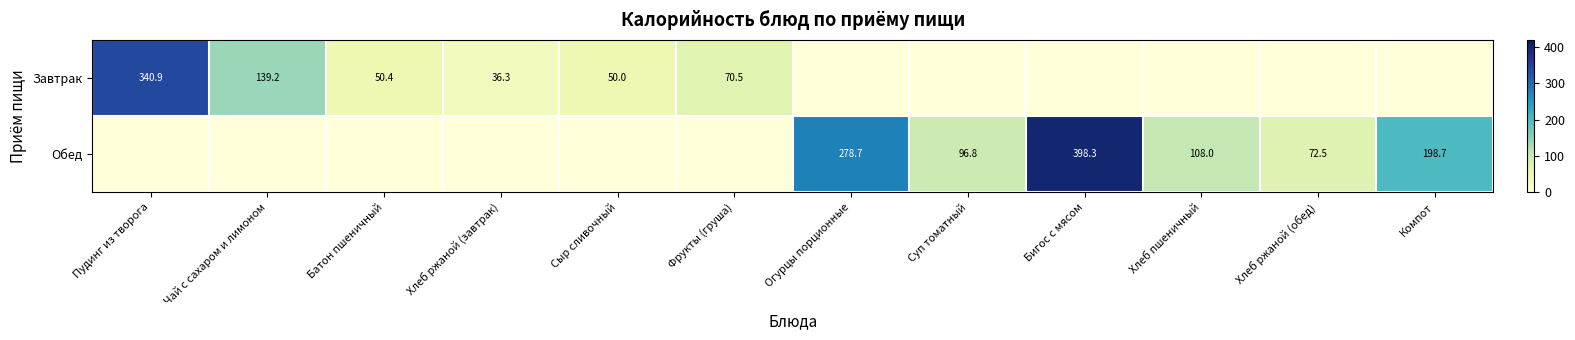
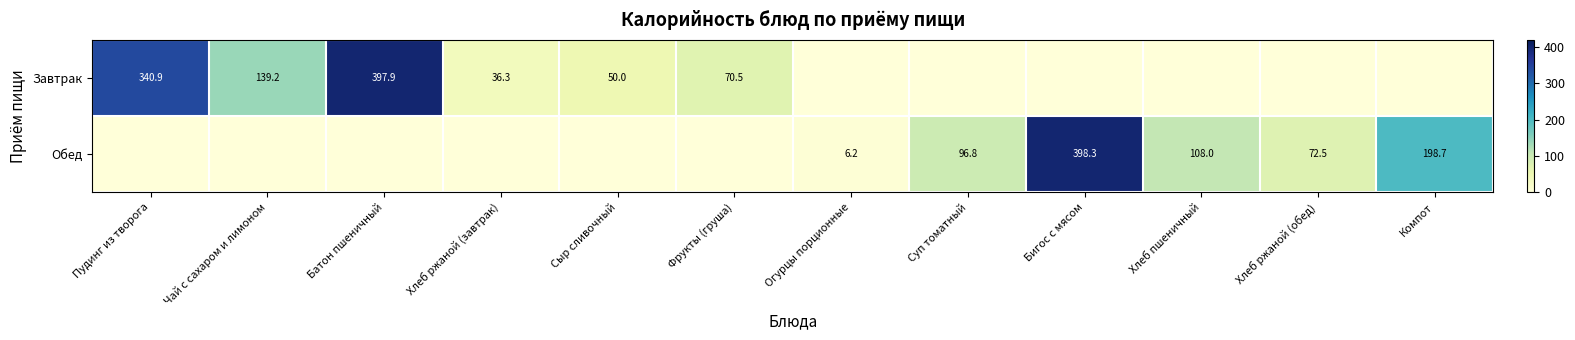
  {
    "Завтрак": {
      "Пудинг из творога": 340.9,
      "Чай с сахаром и лимоном": 139.2,
-     "Батон пшеничный": 50.4,
+     "Батон пшеничный": 397.9,
      "Хлеб ржаной (завтрак)": 36.3,
      "Сыр сливочный": 50.0,
      "Фрукты (груша)": 70.5
    },
    "Обед": {
-     "Огурцы порционные": 278.7,
+     "Огурцы порционные": 6.2,
      "Суп томатный": 96.8,
      "Бигос с мясом": 398.3,
      "Хлеб пшеничный": 108.0,
      "Хлеб ржаной (обед)": 72.5,
      "Компот": 198.7
    }
  }
